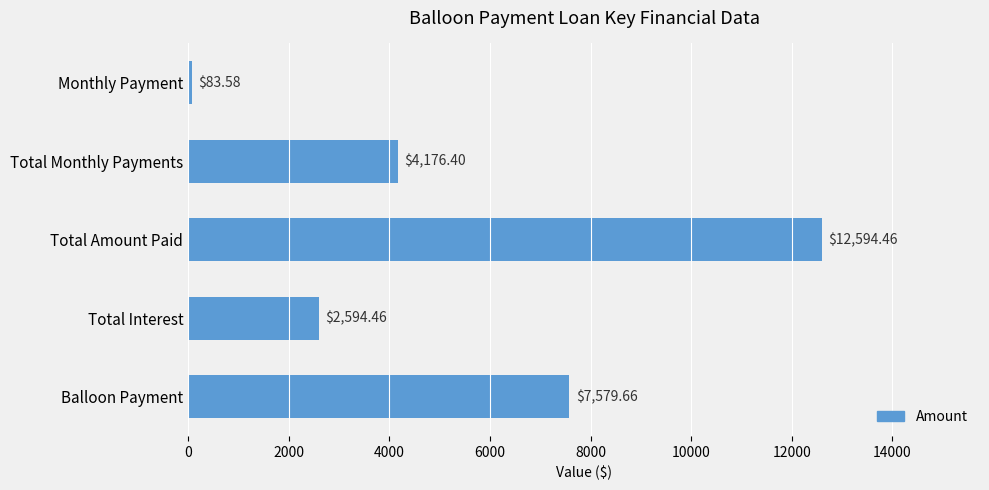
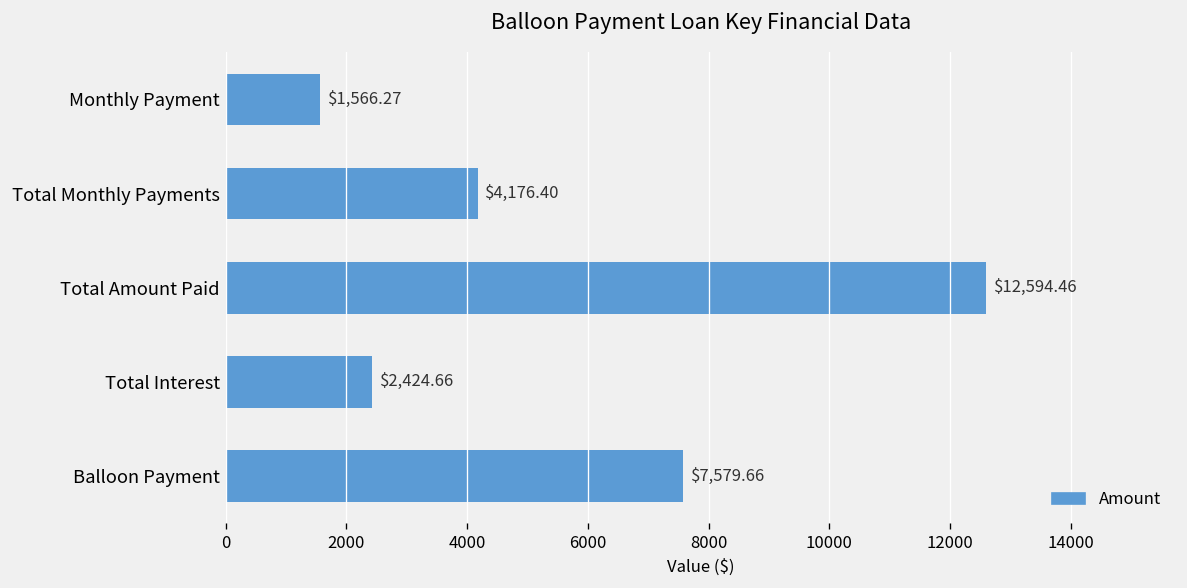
  {
-   "Monthly Payment": "$83.58",
+   "Monthly Payment": "$1,566.27",
    "Total Monthly Payments": "$4,176.40",
    "Total Amount Paid": "$12,594.46",
-   "Total Interest": "$2,594.46",
+   "Total Interest": "$2,424.66",
    "Balloon Payment": "$7,579.66"
  }
